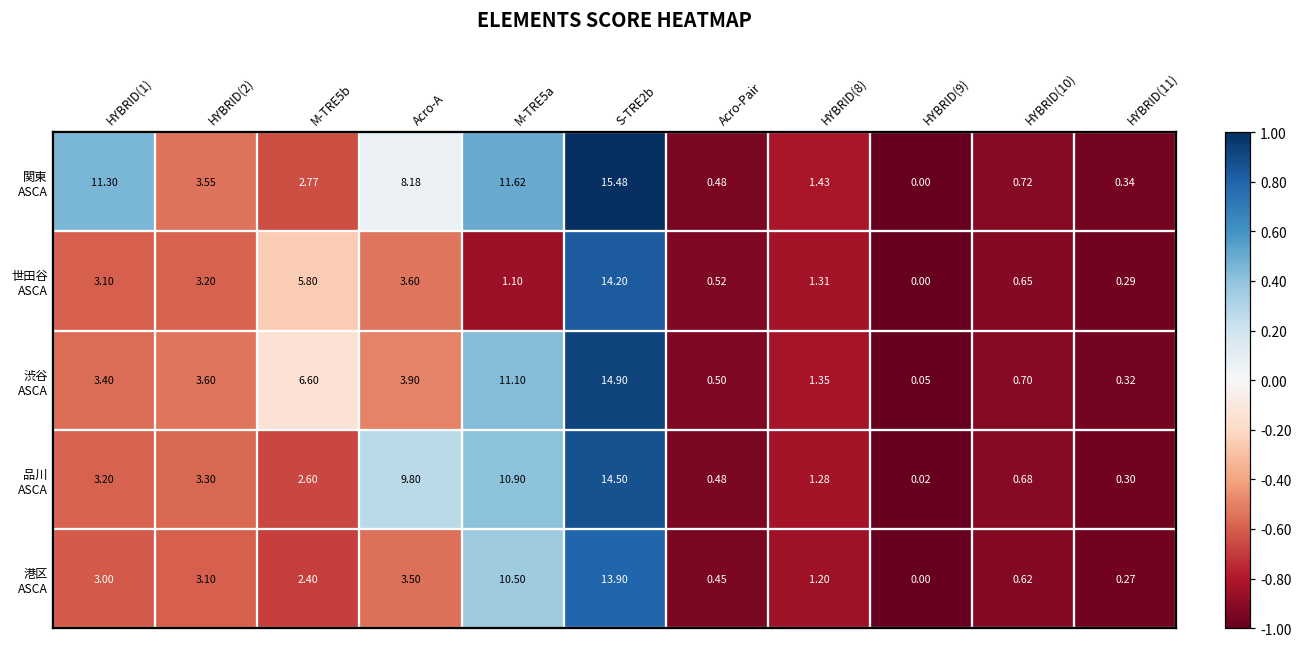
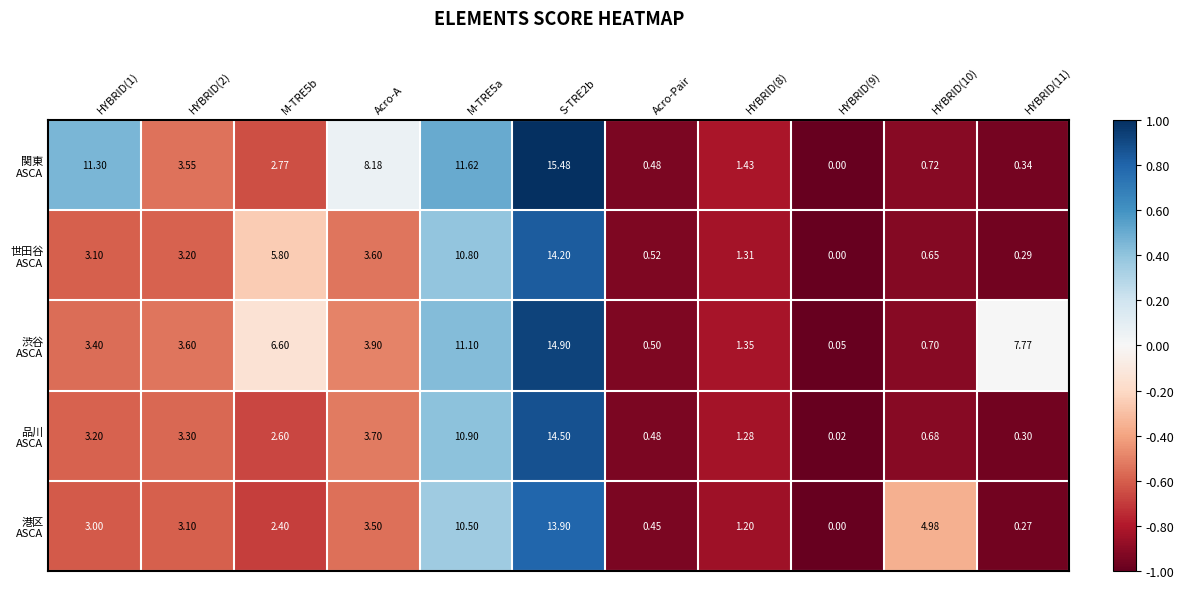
  {
    "関東 ASCA": {
      "HYBRID(1)": 11.30,
      "HYBRID(2)": 3.55,
      "M-TRE5b": 2.77,
      "Acro-A": 8.18,
      "M-TRE5a": 11.62,
      "S-TRE2b": 15.48,
      "Acro-Pair": 0.48,
      "HYBRID(8)": 1.43,
      "HYBRID(9)": 0.00,
      "HYBRID(10)": 0.72,
      "HYBRID(11)": 0.34
    },
    "世田谷 ASCA": {
      "HYBRID(1)": 3.10,
      "HYBRID(2)": 3.20,
      "M-TRE5b": 5.80,
      "Acro-A": 3.60,
-     "M-TRE5a": 1.10,
+     "M-TRE5a": 10.80,
      "S-TRE2b": 14.20,
      "Acro-Pair": 0.52,
      "HYBRID(8)": 1.31,
      "HYBRID(9)": 0.00,
      "HYBRID(10)": 0.65,
      "HYBRID(11)": 0.29
    },
    "渋谷 ASCA": {
      "HYBRID(1)": 3.40,
      "HYBRID(2)": 3.60,
      "M-TRE5b": 6.60,
      "Acro-A": 3.90,
      "M-TRE5a": 11.10,
      "S-TRE2b": 14.90,
      "Acro-Pair": 0.50,
      "HYBRID(8)": 1.35,
      "HYBRID(9)": 0.05,
      "HYBRID(10)": 0.70,
-     "HYBRID(11)": 0.32
+     "HYBRID(11)": 7.77
    },
    "品川 ASCA": {
      "HYBRID(1)": 3.20,
      "HYBRID(2)": 3.30,
      "M-TRE5b": 2.60,
-     "Acro-A": 9.80,
+     "Acro-A": 3.70,
      "M-TRE5a": 10.90,
      "S-TRE2b": 14.50,
      "Acro-Pair": 0.48,
      "HYBRID(8)": 1.28,
      "HYBRID(9)": 0.02,
      "HYBRID(10)": 0.68,
      "HYBRID(11)": 0.30
    },
    "港区 ASCA": {
      "HYBRID(1)": 3.00,
      "HYBRID(2)": 3.10,
      "M-TRE5b": 2.40,
      "Acro-A": 3.50,
      "M-TRE5a": 10.50,
      "S-TRE2b": 13.90,
      "Acro-Pair": 0.45,
      "HYBRID(8)": 1.20,
      "HYBRID(9)": 0.00,
-     "HYBRID(10)": 0.62,
+     "HYBRID(10)": 4.98,
      "HYBRID(11)": 0.27
    }
  }
